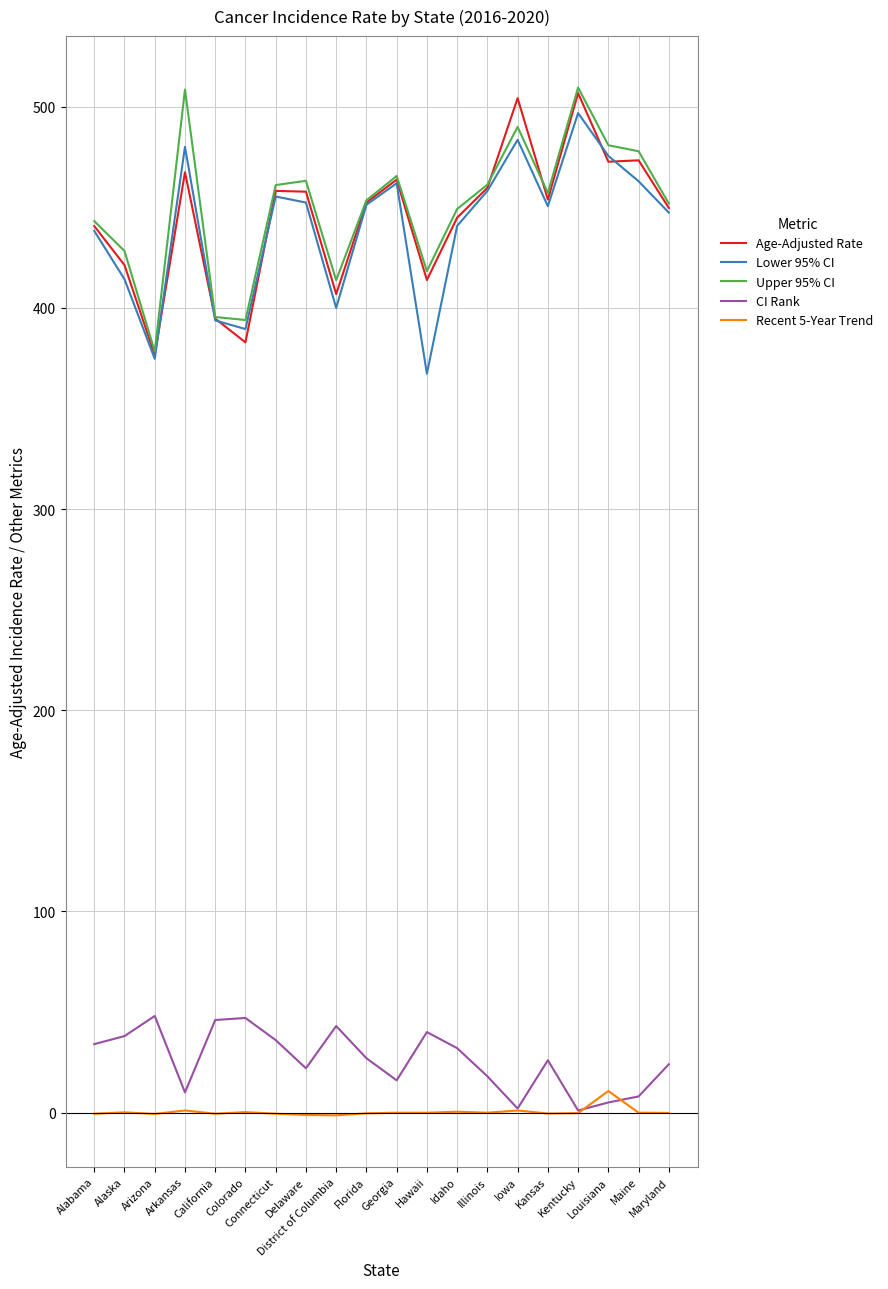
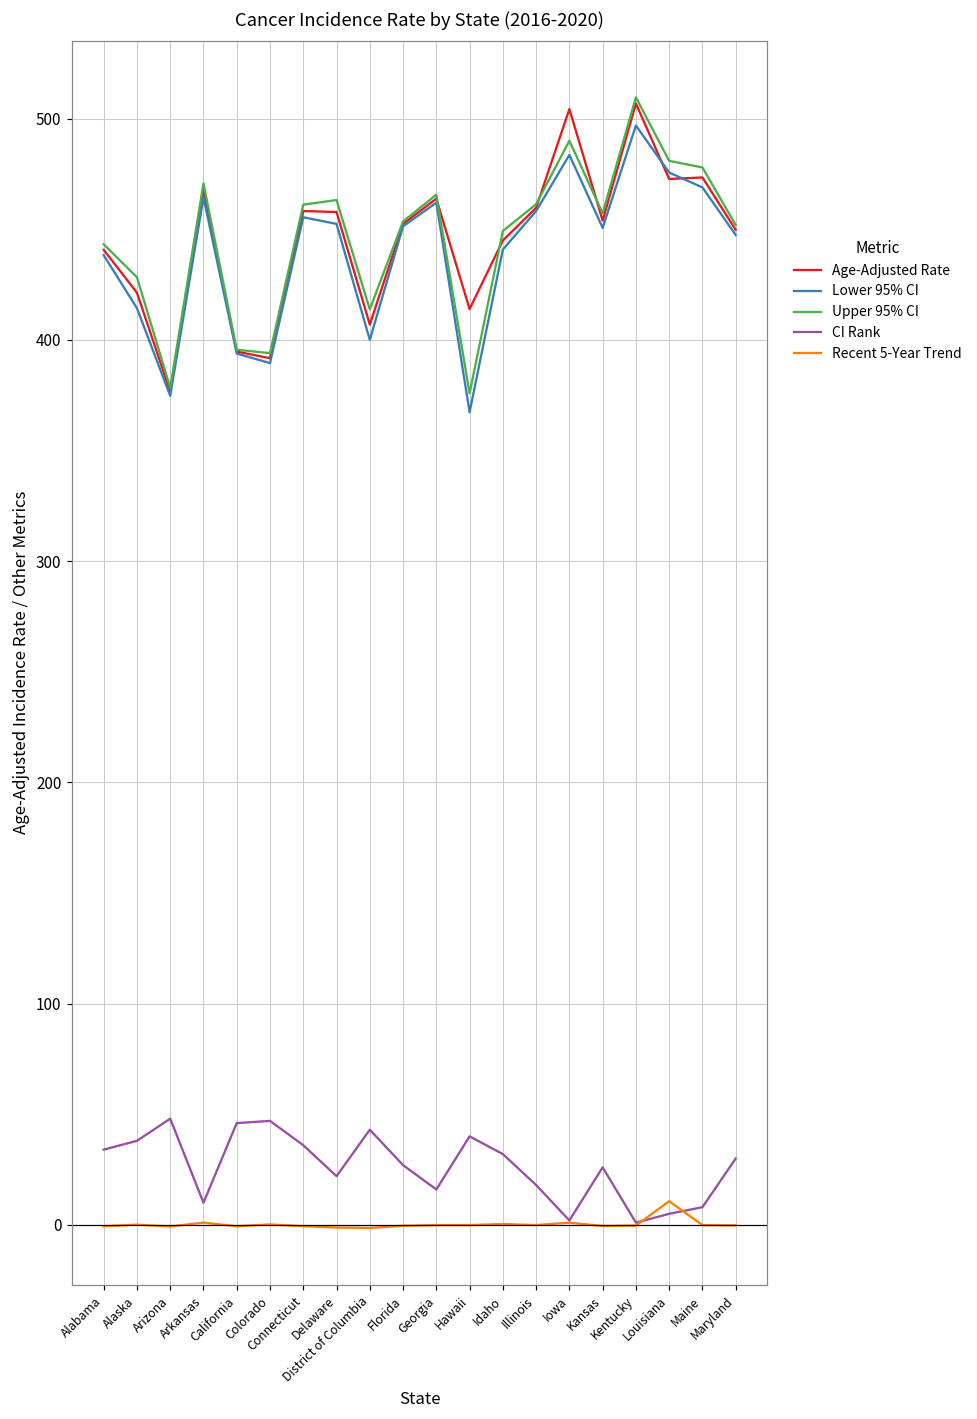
  {
    "Age-Adjusted Rate": {
      "Alabama": 441,
      "Alaska": 421,
      "Arizona": 377,
      "Arkansas": 468,
-     "Colorado": 383,
+     "Colorado": 392,
      "Connecticut": 458,
      "Delaware": 458,
      "District of Columbia": 407,
      "Georgia": 464,
      "Hawaii": 414,
      "Idaho": 445,
      "Illinois": 460,
      "Iowa": 504,
      "Kansas": 454,
      "Kentucky": 507,
      "Louisiana": 473,
      "Maine": 473,
      "Maryland": 450
    },
    "Lower 95% CI": {
      "Alabama": 438,
      "Alaska": 414,
      "Arizona": 375,
-     "Arkansas": 480,
+     "Arkansas": 464,
      "Colorado": 390,
      "Connecticut": 455,
      "Delaware": 452,
      "District of Columbia": 400,
      "Georgia": 462,
      "Hawaii": 367,
      "Idaho": 441,
      "Illinois": 458,
      "Iowa": 484,
      "Kansas": 451,
      "Kentucky": 497,
      "Louisiana": 476,
-     "Maine": 463,
+     "Maine": 469,
      "Maryland": 447
    },
    "Upper 95% CI": {
      "Alabama": 443,
      "Alaska": 428,
      "Arizona": 378,
-     "Arkansas": 509,
+     "Arkansas": 471,
      "Colorado": 394,
      "Connecticut": 461,
      "Delaware": 463,
      "District of Columbia": 414,
      "Georgia": 466,
-     "Hawaii": 418,
+     "Hawaii": 376,
      "Idaho": 449,
      "Illinois": 461,
      "Iowa": 490,
      "Kansas": 457,
      "Kentucky": 510,
      "Louisiana": 481,
      "Maine": 478,
      "Maryland": 452
    },
    "CI Rank": {
      "Alabama": 34,
      "Alaska": 38,
      "Arizona": 48,
      "Arkansas": 10,
      "California": 46,
      "Colorado": 47,
      "Connecticut": 36,
      "Delaware": 22,
      "District of Columbia": 43,
      "Florida": 27,
      "Georgia": 16,
      "Hawaii": 40,
      "Idaho": 32,
      "Illinois": 18,
      "Kansas": 26,
      "Kentucky": 1,
      "Louisiana": 5,
      "Maine": 8,
-     "Maryland": 24
+     "Maryland": 30
    },
    "Recent 5-Year Trend": {
      "Alabama": -1,
      "Alaska": 0,
      "Arizona": -1,
      "Arkansas": 1,
      "California": -1,
      "Colorado": 0,
      "Connecticut": -1,
      "Delaware": -1,
      "District of Columbia": -1,
      "Florida": 0,
      "Georgia": 0,
      "Hawaii": 0,
      "Idaho": 0,
      "Illinois": 0,
      "Kansas": -1,
      "Kentucky": 0,
      "Louisiana": 11,
      "Maine": 0,
      "Maryland": 0
    }
  }
